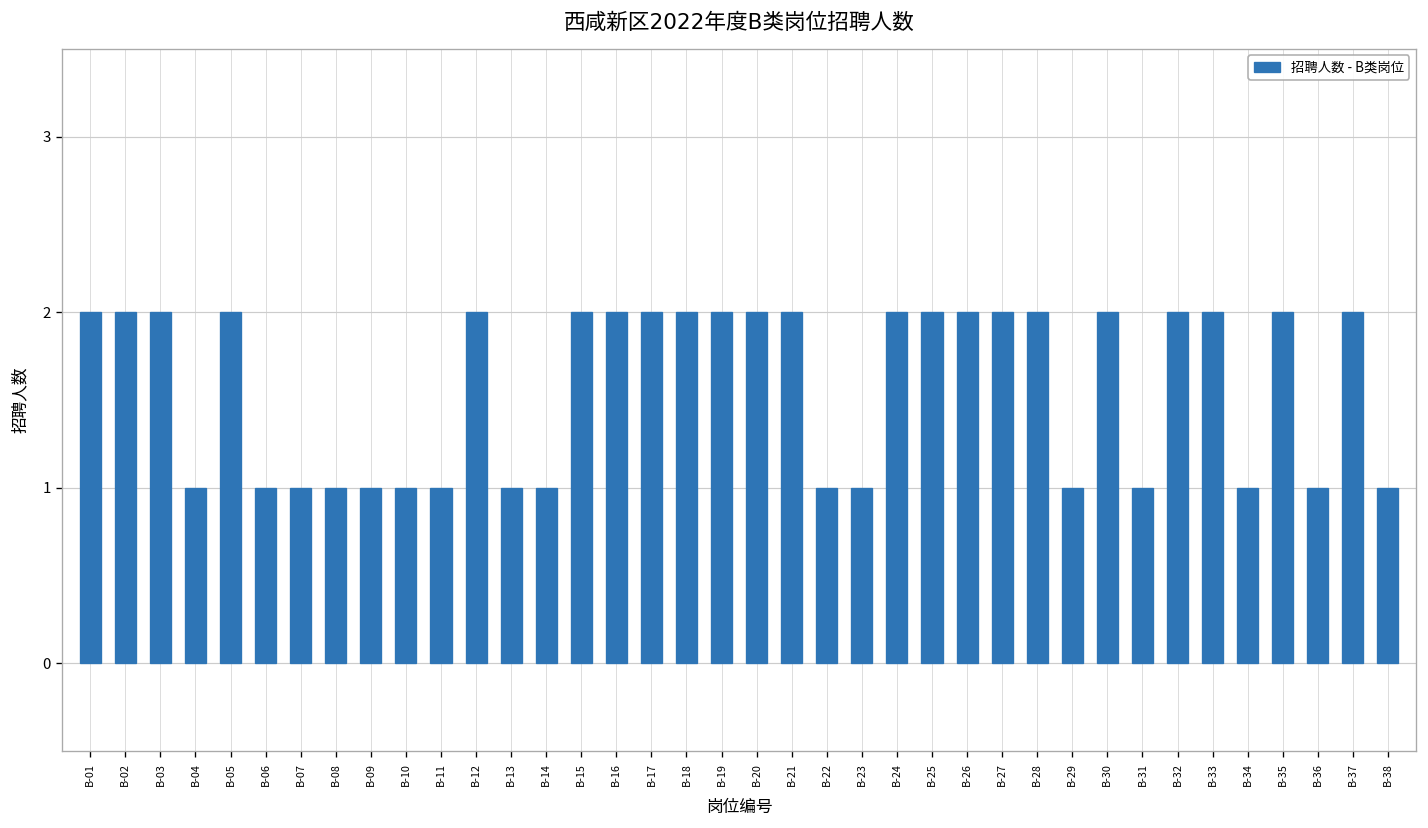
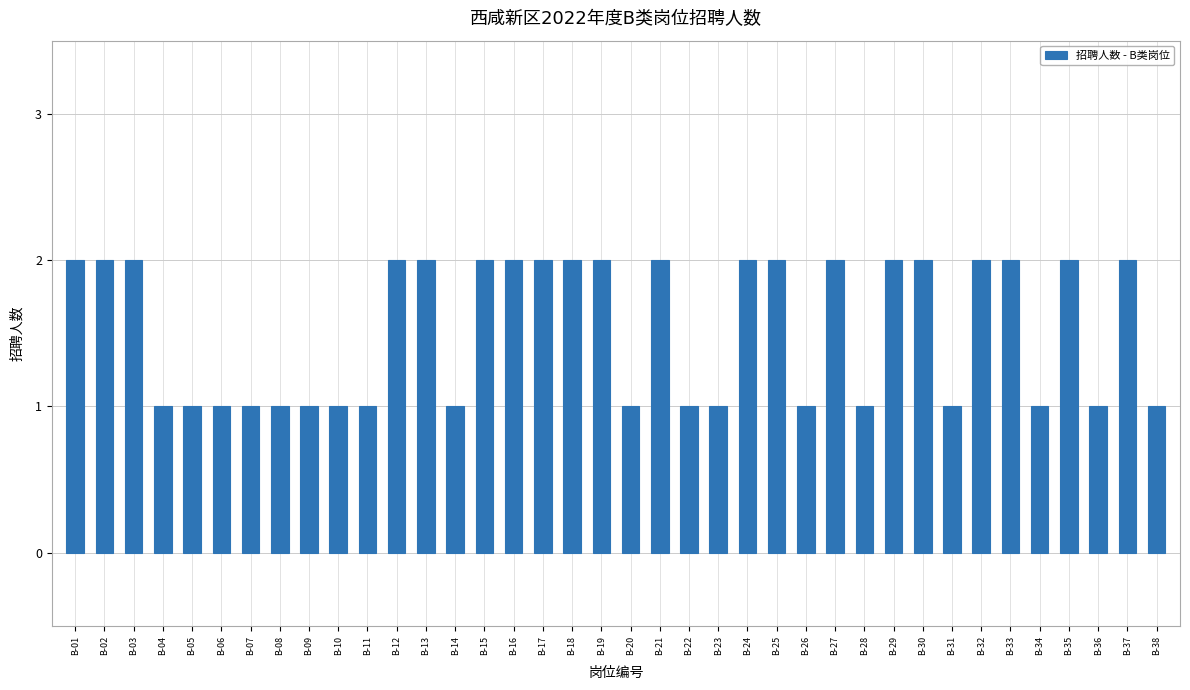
  {
    "B-01": 2,
    "B-02": 2,
    "B-03": 2,
    "B-04": 1,
-   "B-05": 2,
+   "B-05": 1,
    "B-06": 1,
    "B-07": 1,
    "B-08": 1,
    "B-09": 1,
    "B-10": 1,
    "B-11": 1,
    "B-12": 2,
-   "B-13": 1,
+   "B-13": 2,
    "B-14": 1,
    "B-15": 2,
    "B-16": 2,
    "B-17": 2,
    "B-18": 2,
    "B-19": 2,
-   "B-20": 2,
+   "B-20": 1,
    "B-21": 2,
    "B-22": 1,
    "B-23": 1,
    "B-24": 2,
    "B-25": 2,
-   "B-26": 2,
+   "B-26": 1,
    "B-27": 2,
-   "B-28": 2,
-   "B-29": 1,
+   "B-28": 1,
+   "B-29": 2,
    "B-30": 2,
    "B-31": 1,
    "B-32": 2,
    "B-33": 2,
    "B-34": 1,
    "B-35": 2,
    "B-36": 1,
    "B-37": 2,
    "B-38": 1
  }
